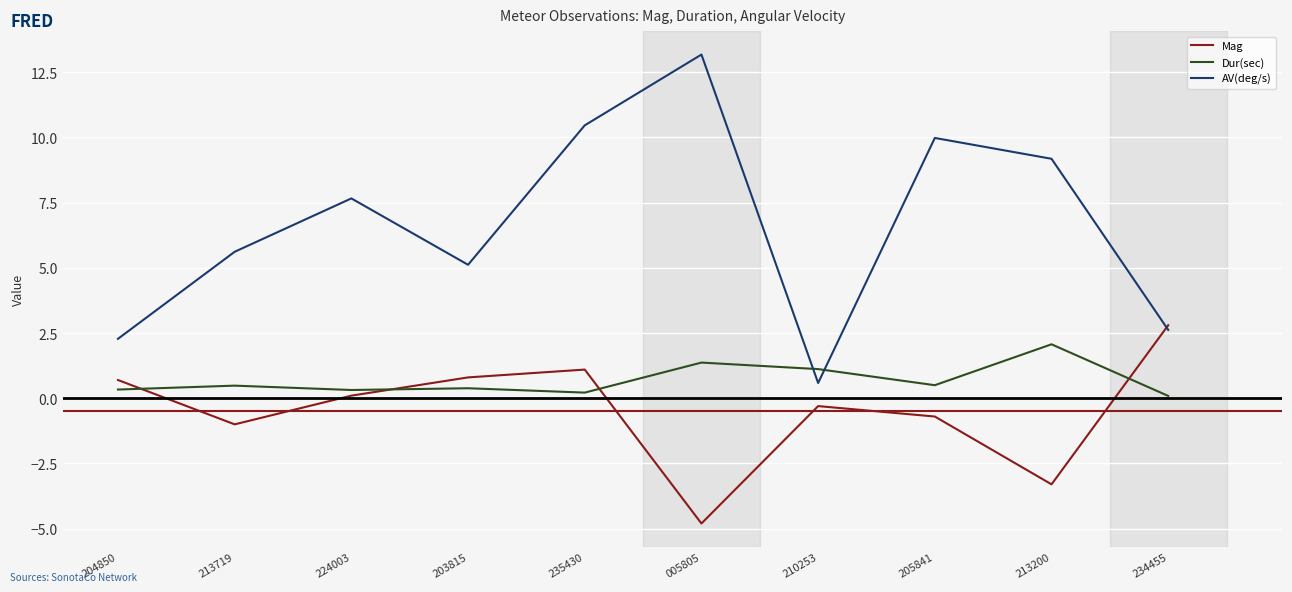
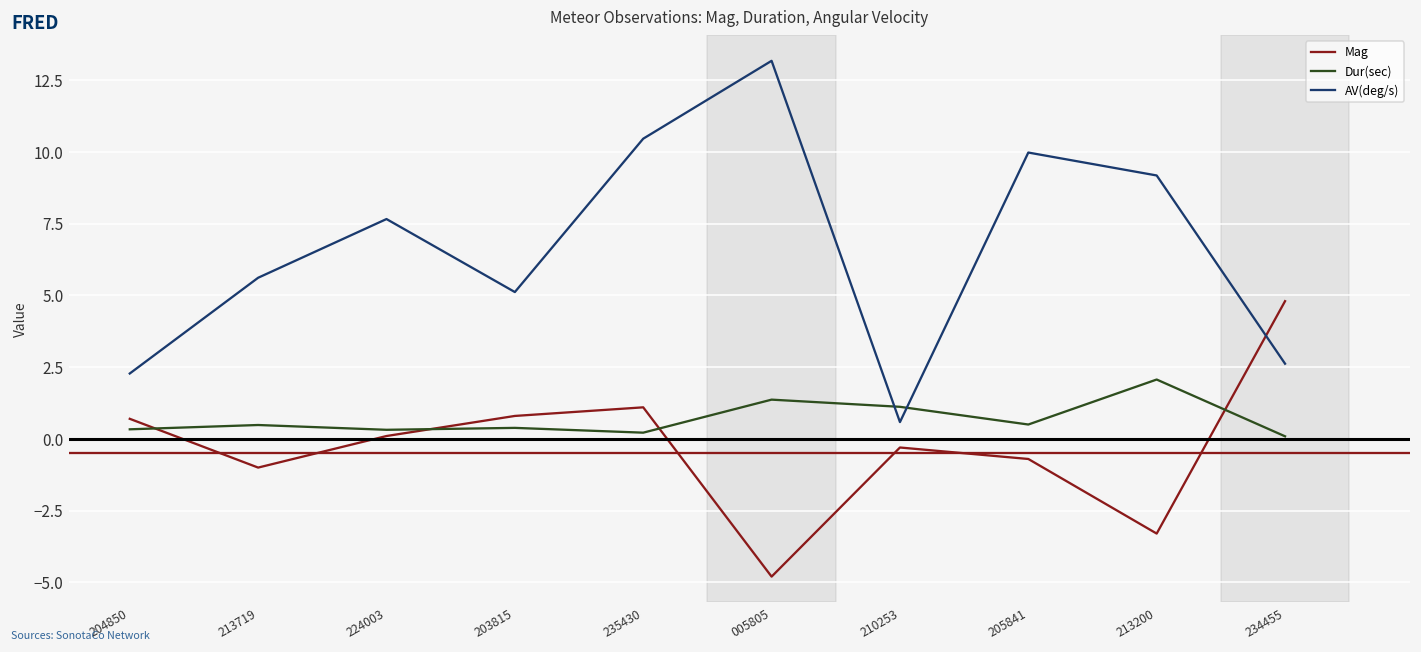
  {
    "Mag": {
      "204850": 0.7,
      "213719": -1.0,
      "224003": 0.1,
      "203815": 0.8,
      "235430": 1.1,
      "005805": -4.8,
      "210253": -0.3,
      "205841": -0.7,
      "213200": -3.3,
-     "234455": 2.8
+     "234455": 4.8
    },
    "Dur(sec)": {
      "204850": 0.3,
      "213719": 0.5,
      "224003": 0.3,
      "203815": 0.4,
      "235430": 0.2,
      "005805": 1.4,
      "210253": 1.1,
      "205841": 0.5,
      "213200": 2.1,
      "234455": 0.1
    },
    "AV(deg/s)": {
      "204850": 2.3,
      "213719": 5.6,
      "224003": 7.7,
      "203815": 5.1,
      "235430": 10.5,
      "005805": 13.2,
      "210253": 0.6,
      "205841": 10.0,
      "213200": 9.2,
      "234455": 2.6
    }
  }
